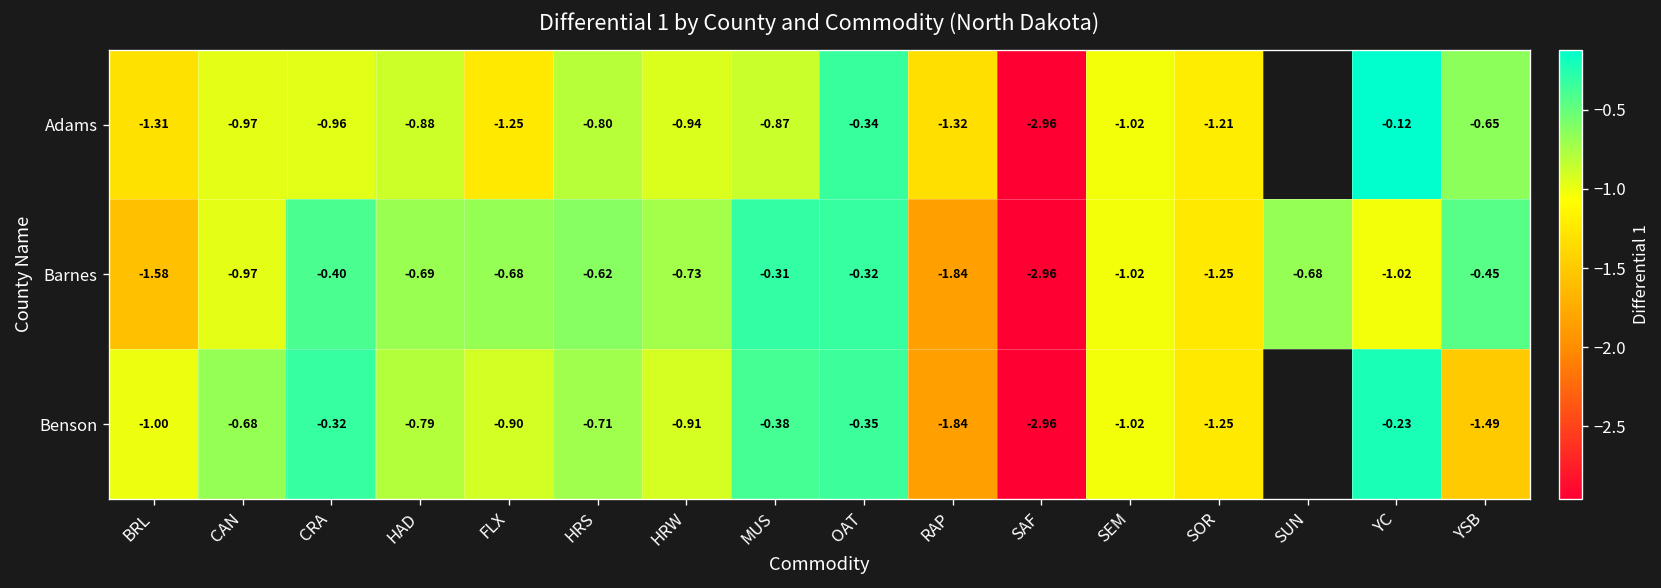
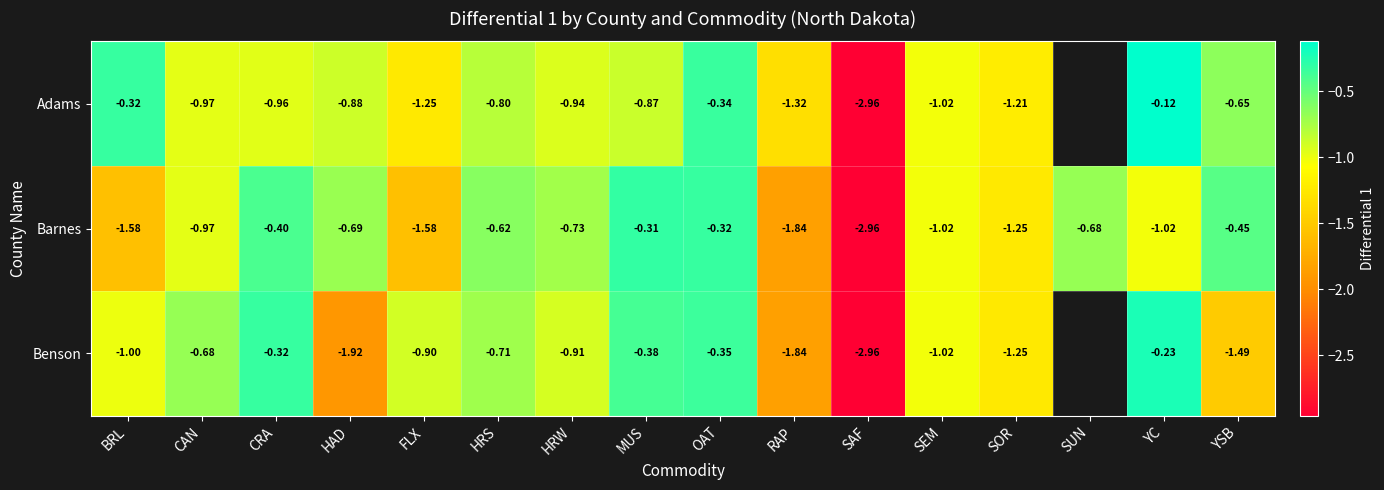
  {
    "Adams": {
-     "BRL": -1.31,
+     "BRL": -0.32,
      "CAN": -0.97,
      "CRA": -0.96,
      "HAD": -0.88,
      "FLX": -1.25,
      "HRS": -0.80,
      "HRW": -0.94,
      "MUS": -0.87,
      "OAT": -0.34,
      "RAP": -1.32,
      "SAF": -2.96,
      "SEM": -1.02,
      "SOR": -1.21,
      "YC": -0.12,
      "YSB": -0.65
    },
    "Barnes": {
      "BRL": -1.58,
      "CAN": -0.97,
      "CRA": -0.40,
      "HAD": -0.69,
-     "FLX": -0.68,
+     "FLX": -1.58,
      "HRS": -0.62,
      "HRW": -0.73,
      "MUS": -0.31,
      "OAT": -0.32,
      "RAP": -1.84,
      "SAF": -2.96,
      "SEM": -1.02,
      "SOR": -1.25,
      "SUN": -0.68,
      "YC": -1.02,
      "YSB": -0.45
    },
    "Benson": {
      "BRL": -1.00,
      "CAN": -0.68,
      "CRA": -0.32,
-     "HAD": -0.79,
+     "HAD": -1.92,
      "FLX": -0.90,
      "HRS": -0.71,
      "HRW": -0.91,
      "MUS": -0.38,
      "OAT": -0.35,
      "RAP": -1.84,
      "SAF": -2.96,
      "SEM": -1.02,
      "SOR": -1.25,
      "YC": -0.23,
      "YSB": -1.49
    }
  }
